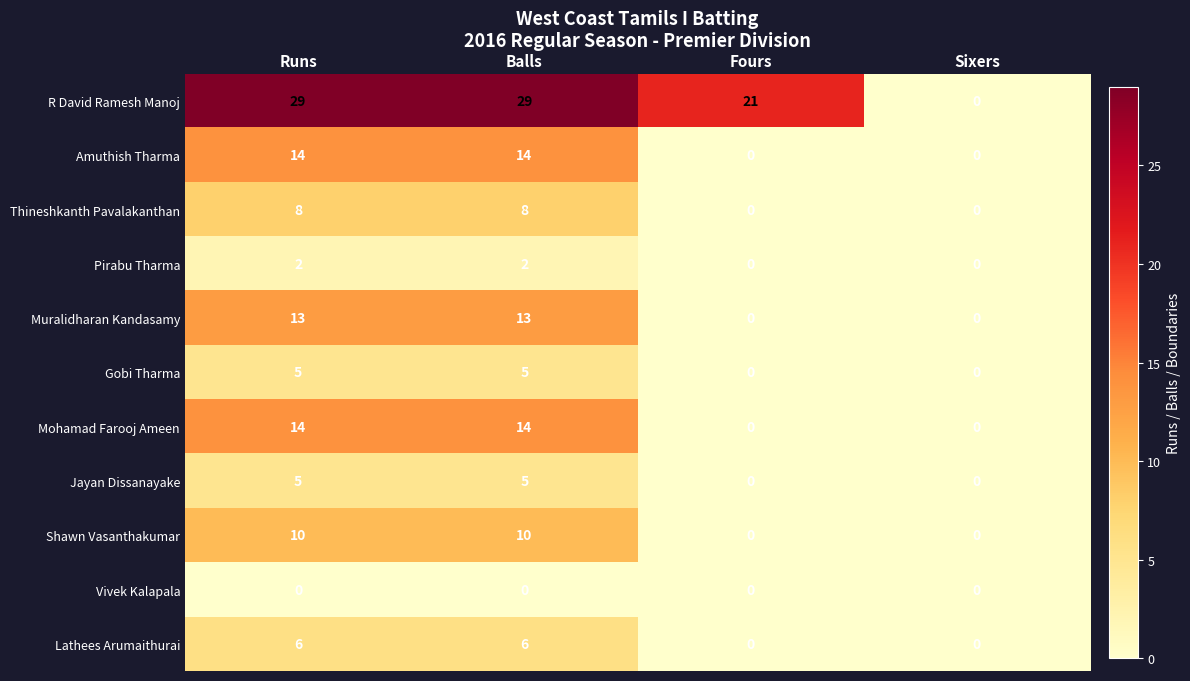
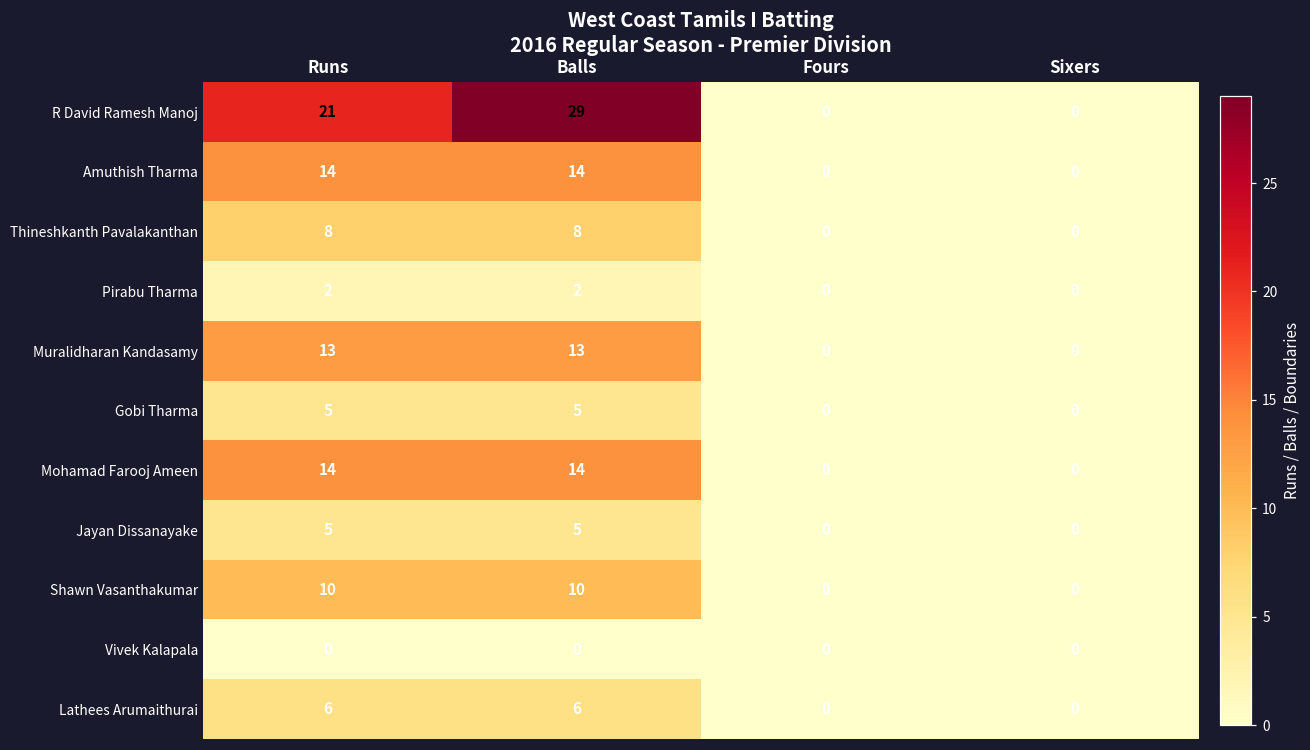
  {
    "R David Ramesh Manoj": {
-     "Runs": 29,
+     "Runs": 21,
      "Balls": 29,
-     "Fours": 21,
+     "Fours": 0,
      "Sixers": 0
    },
    "Amuthish Tharma": {
      "Runs": 14,
      "Balls": 14,
      "Fours": 0,
      "Sixers": 0
    },
    "Thineshkanth Pavalakanthan": {
      "Runs": 8,
      "Balls": 8,
      "Fours": 0,
      "Sixers": 0
    },
    "Pirabu Tharma": {
      "Runs": 2,
      "Balls": 2,
      "Fours": 0,
      "Sixers": 0
    },
    "Muralidharan Kandasamy": {
      "Runs": 13,
      "Balls": 13,
      "Fours": 0,
      "Sixers": 0
    },
    "Gobi Tharma": {
      "Runs": 5,
      "Balls": 5,
      "Fours": 0,
      "Sixers": 0
    },
    "Mohamad Farooj Ameen": {
      "Runs": 14,
      "Balls": 14,
      "Fours": 0,
      "Sixers": 0
    },
    "Jayan Dissanayake": {
      "Runs": 5,
      "Balls": 5,
      "Fours": 0,
      "Sixers": 0
    },
    "Shawn Vasanthakumar": {
      "Runs": 10,
      "Balls": 10,
      "Fours": 0,
      "Sixers": 0
    },
    "Vivek Kalapala": {
      "Runs": 0,
      "Balls": 0,
      "Fours": 0,
      "Sixers": 0
    },
    "Lathees Arumaithurai": {
      "Runs": 6,
      "Balls": 6,
      "Fours": 0,
      "Sixers": 0
    }
  }
